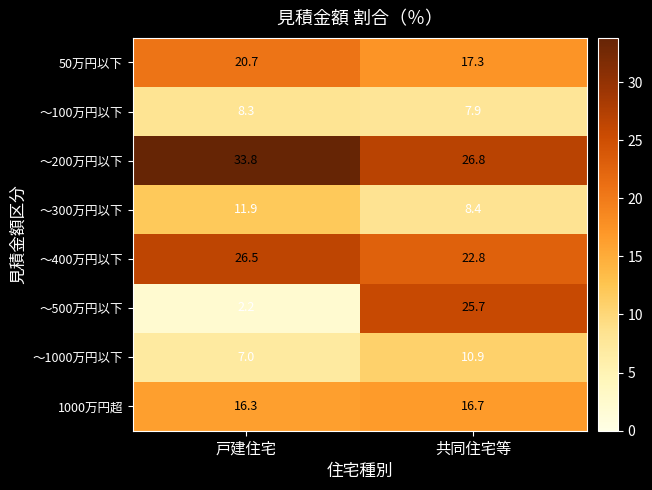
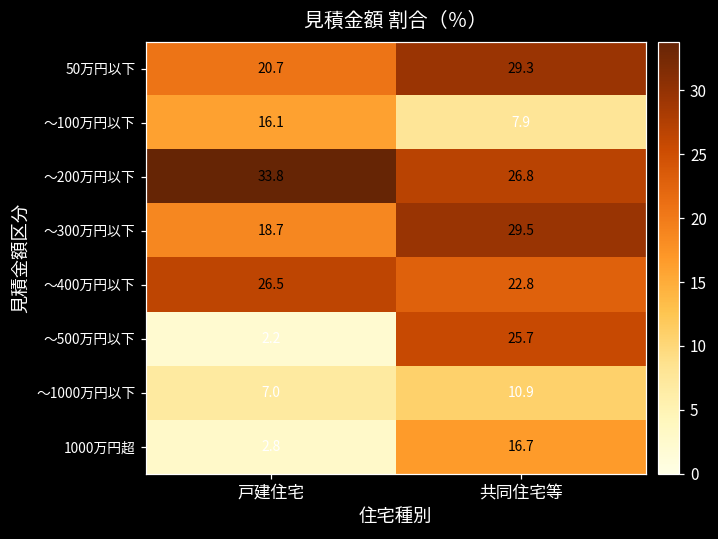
  {
    "50万円以下": {
      "戸建住宅": 20.7,
-     "共同住宅等": 17.3
+     "共同住宅等": 29.3
    },
    "～100万円以下": {
-     "戸建住宅": 8.3,
+     "戸建住宅": 16.1,
      "共同住宅等": 7.9
    },
    "～200万円以下": {
      "戸建住宅": 33.8,
      "共同住宅等": 26.8
    },
    "～300万円以下": {
-     "戸建住宅": 11.9,
-     "共同住宅等": 8.4
+     "戸建住宅": 18.7,
+     "共同住宅等": 29.5
    },
    "～400万円以下": {
      "戸建住宅": 26.5,
      "共同住宅等": 22.8
    },
    "～500万円以下": {
      "共同住宅等": 25.7
    },
    "～1000万円以下": {
      "戸建住宅": 7.0,
      "共同住宅等": 10.9
    },
    "1000万円超": {
-     "戸建住宅": 16.3,
+     "戸建住宅": 2.8,
      "共同住宅等": 16.7
    }
  }
